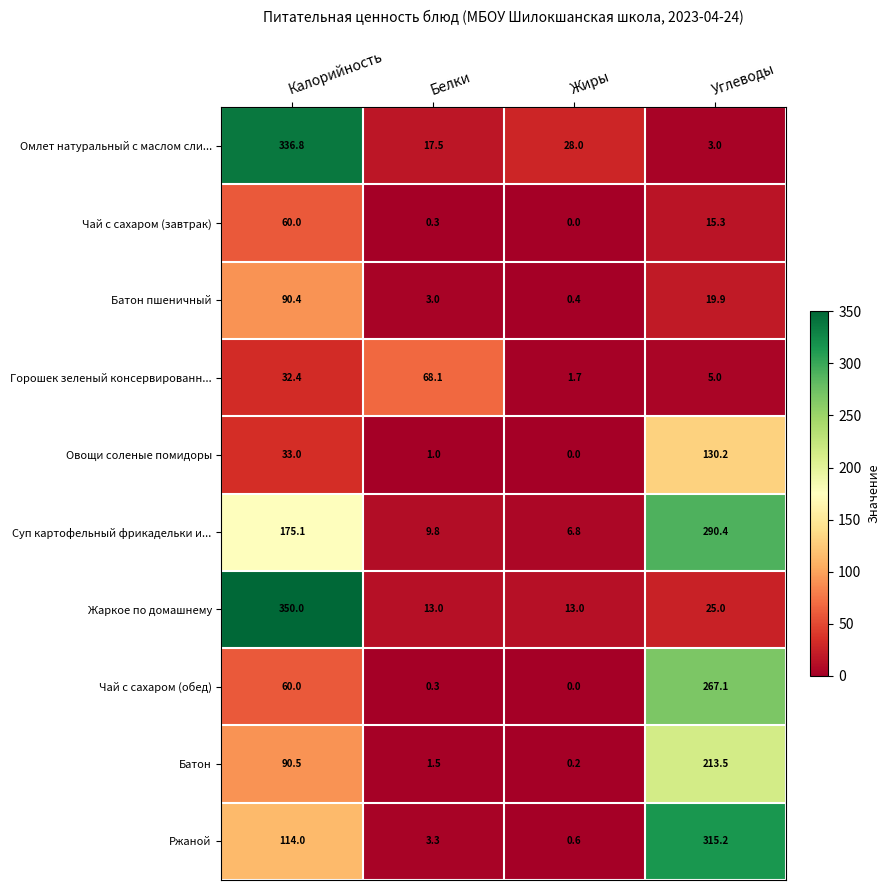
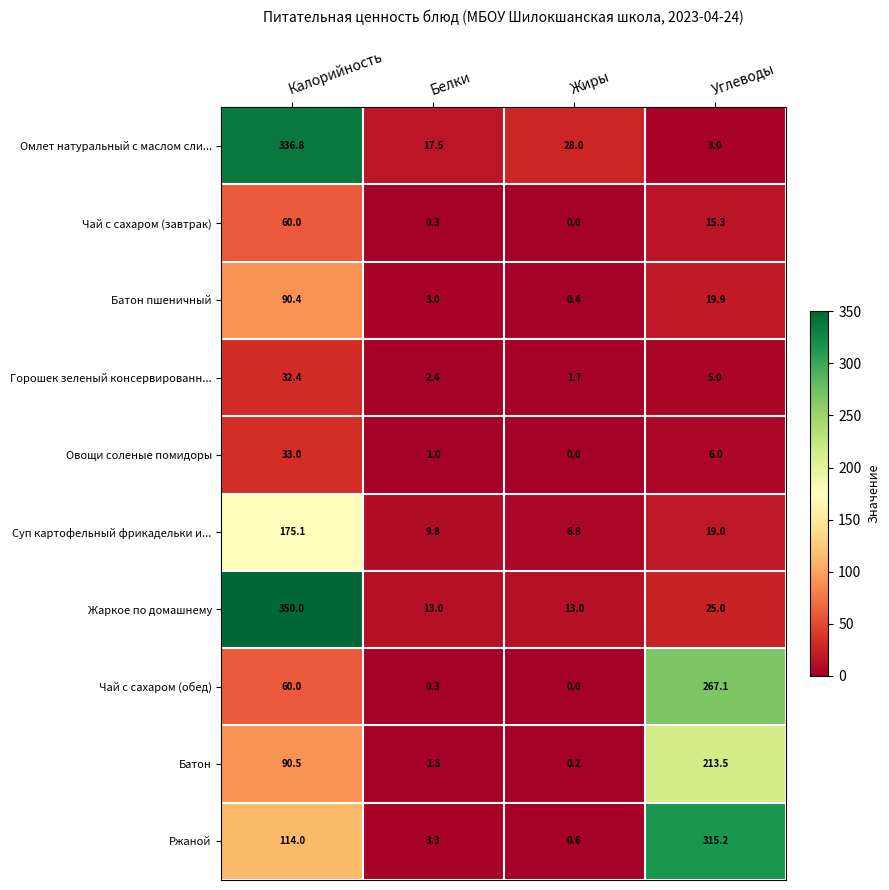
  {
    "Омлет натуральный с маслом сли...": {
      "Калорийность": 336.8,
      "Белки": 17.5,
      "Жиры": 28.0,
      "Углеводы": 3.0
    },
    "Чай с сахаром (завтрак)": {
      "Калорийность": 60.0,
      "Белки": 0.3,
      "Жиры": 0.0,
      "Углеводы": 15.3
    },
    "Батон пшеничный": {
      "Калорийность": 90.4,
      "Белки": 3.0,
      "Жиры": 0.4,
      "Углеводы": 19.9
    },
    "Горошек зеленый консервированн...": {
      "Калорийность": 32.4,
-     "Белки": 68.1,
+     "Белки": 2.4,
      "Жиры": 1.7,
      "Углеводы": 5.0
    },
    "Овощи соленые помидоры": {
      "Калорийность": 33.0,
      "Белки": 1.0,
      "Жиры": 0.0,
-     "Углеводы": 130.2
+     "Углеводы": 6.0
    },
    "Суп картофельный фрикадельки и...": {
      "Калорийность": 175.1,
      "Белки": 9.8,
      "Жиры": 6.8,
-     "Углеводы": 290.4
+     "Углеводы": 19.0
    },
    "Жаркое по домашнему": {
      "Калорийность": 350.0,
      "Белки": 13.0,
      "Жиры": 13.0,
      "Углеводы": 25.0
    },
    "Чай с сахаром (обед)": {
      "Калорийность": 60.0,
      "Белки": 0.3,
      "Жиры": 0.0,
      "Углеводы": 267.1
    },
    "Батон": {
      "Калорийность": 90.5,
      "Белки": 1.5,
      "Жиры": 0.2,
      "Углеводы": 213.5
    },
    "Ржаной": {
      "Калорийность": 114.0,
      "Белки": 3.3,
      "Жиры": 0.6,
      "Углеводы": 315.2
    }
  }
